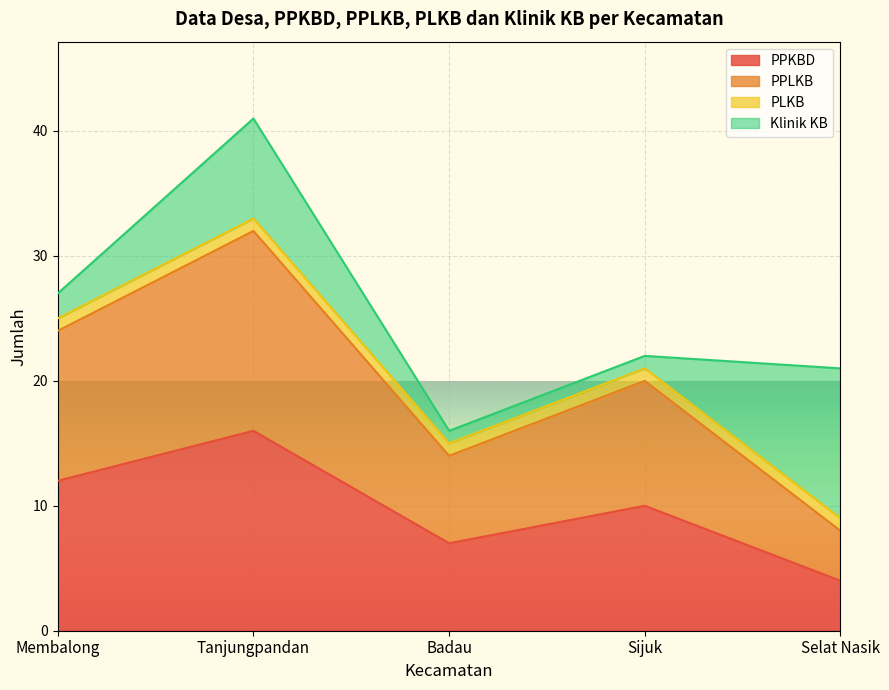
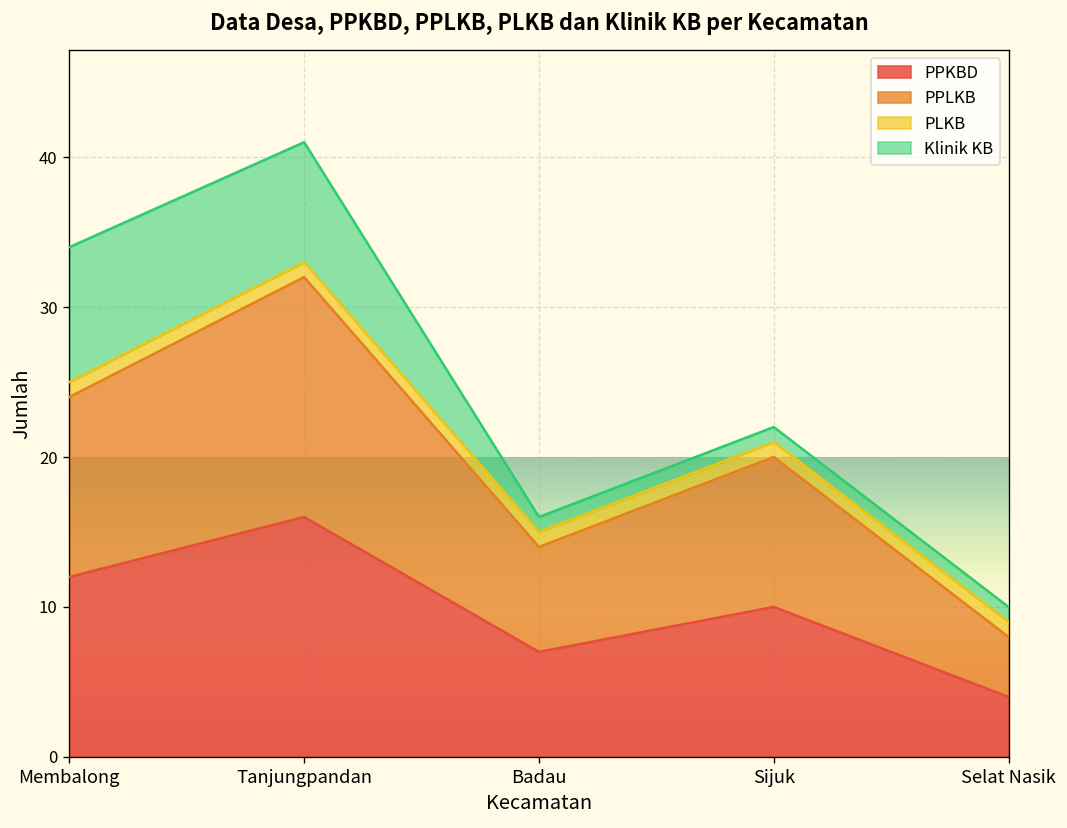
  {
    "PLKB": {
      "Membalong": 1,
      "Tanjungpandan": 1,
      "Badau": 1,
      "Sijuk": 1,
      "Selat Nasik": 1
    },
    "Klinik KB": {
-     "Membalong": 2,
+     "Membalong": 9,
      "Tanjungpandan": 8,
      "Badau": 1,
      "Sijuk": 1,
-     "Selat Nasik": 12
+     "Selat Nasik": 1
    }
  }
